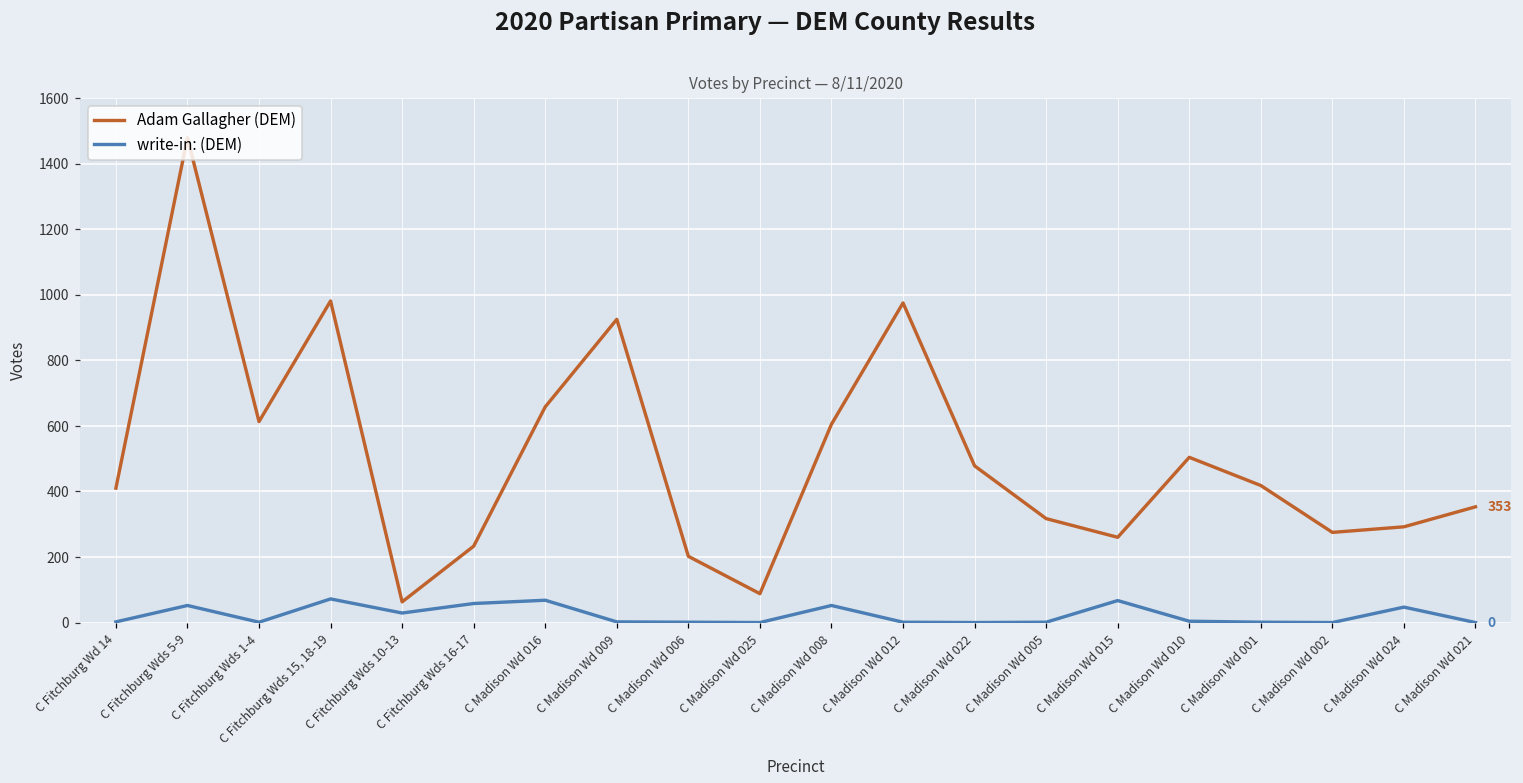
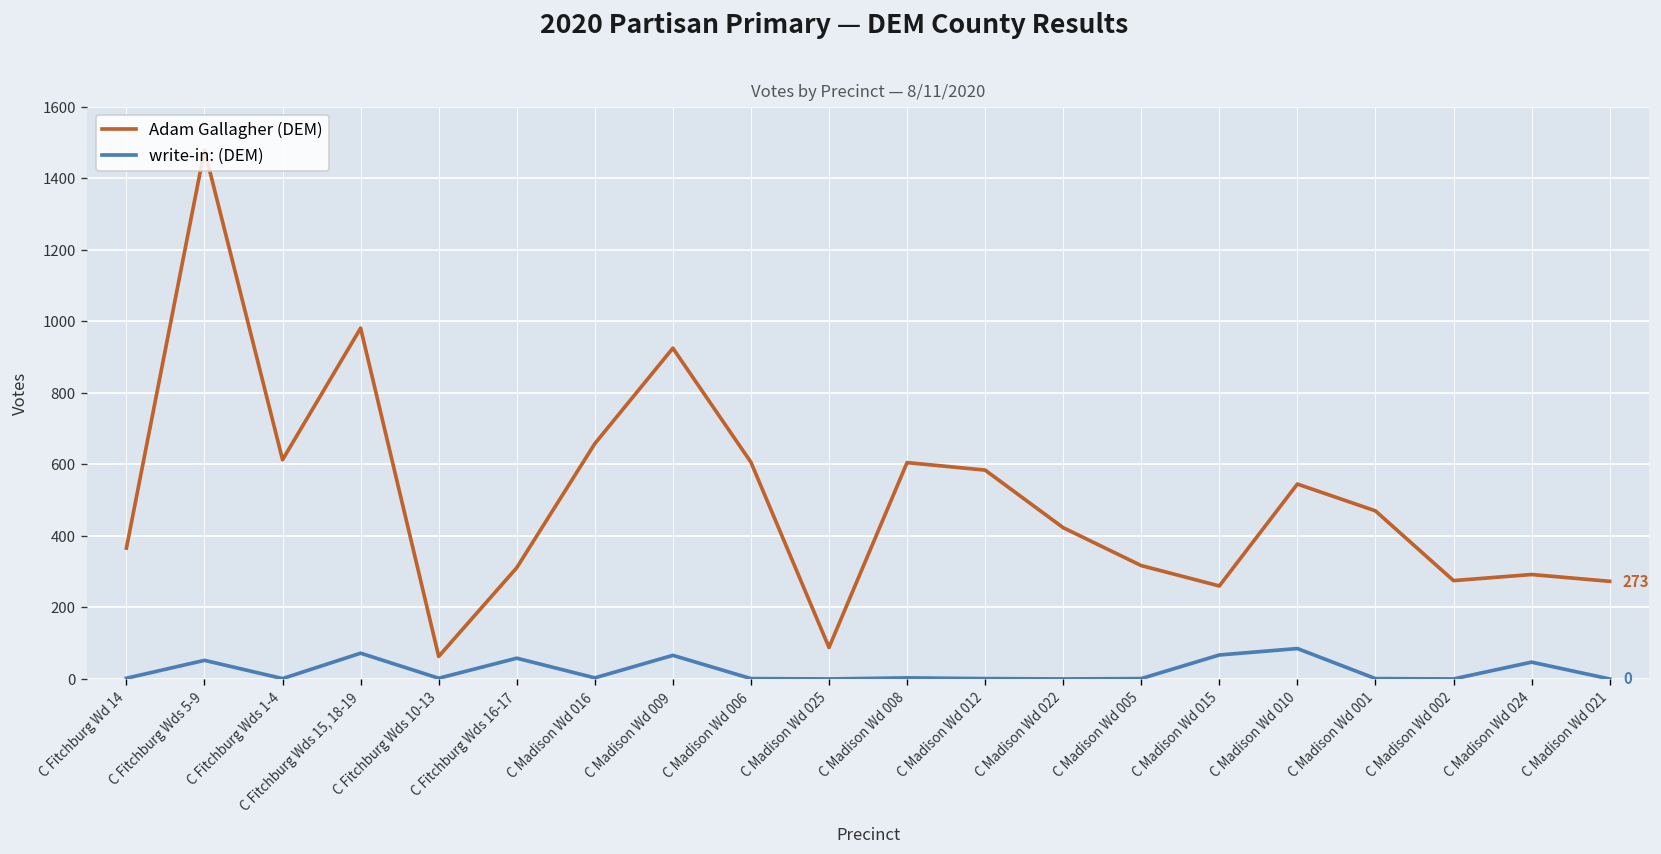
  {
    "Adam Gallagher (DEM)": {
-     "C Fitchburg Wd 14": 410,
-     "C Fitchburg Wds 16-17": 230,
-     "C Madison Wd 006": 200,
-     "C Madison Wd 012": 980,
-     "C Madison Wd 022": 480,
-     "C Madison Wd 010": 500,
-     "C Madison Wd 001": 420,
-     "C Madison Wd 021": 353
+     "C Fitchburg Wd 14": 370,
+     "C Fitchburg Wds 16-17": 310,
+     "C Madison Wd 006": 610,
+     "C Madison Wd 012": 580,
+     "C Madison Wd 022": 420,
+     "C Madison Wd 010": 550,
+     "C Madison Wd 001": 470,
+     "C Madison Wd 021": 273
    },
    "write-in: (DEM)": {
      "C Fitchburg Wd 14": 0,
      "C Fitchburg Wds 5-9": 50,
      "C Fitchburg Wds 1-4": 0,
      "C Fitchburg Wds 15, 18-19": 70,
-     "C Fitchburg Wds 10-13": 30,
+     "C Fitchburg Wds 10-13": 0,
      "C Fitchburg Wds 16-17": 60,
-     "C Madison Wd 016": 70,
-     "C Madison Wd 009": 0,
+     "C Madison Wd 016": 0,
+     "C Madison Wd 009": 70,
      "C Madison Wd 006": 0,
      "C Madison Wd 025": 0,
-     "C Madison Wd 008": 50,
+     "C Madison Wd 008": 0,
      "C Madison Wd 012": 0,
      "C Madison Wd 022": 0,
      "C Madison Wd 005": 0,
      "C Madison Wd 015": 70,
-     "C Madison Wd 010": 0,
+     "C Madison Wd 010": 90,
      "C Madison Wd 001": 0,
      "C Madison Wd 002": 0,
      "C Madison Wd 024": 50
    }
  }
